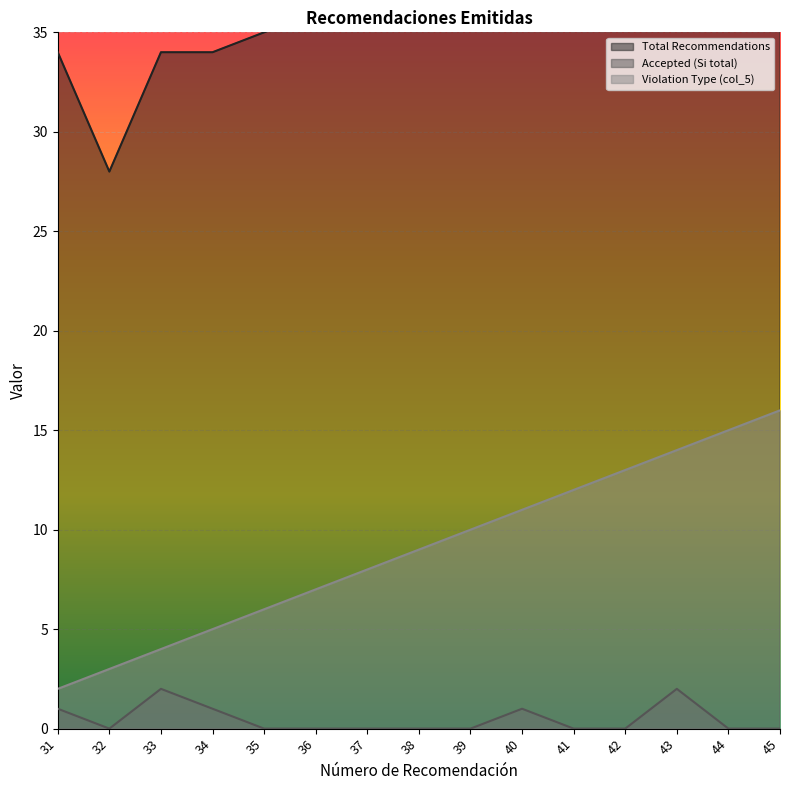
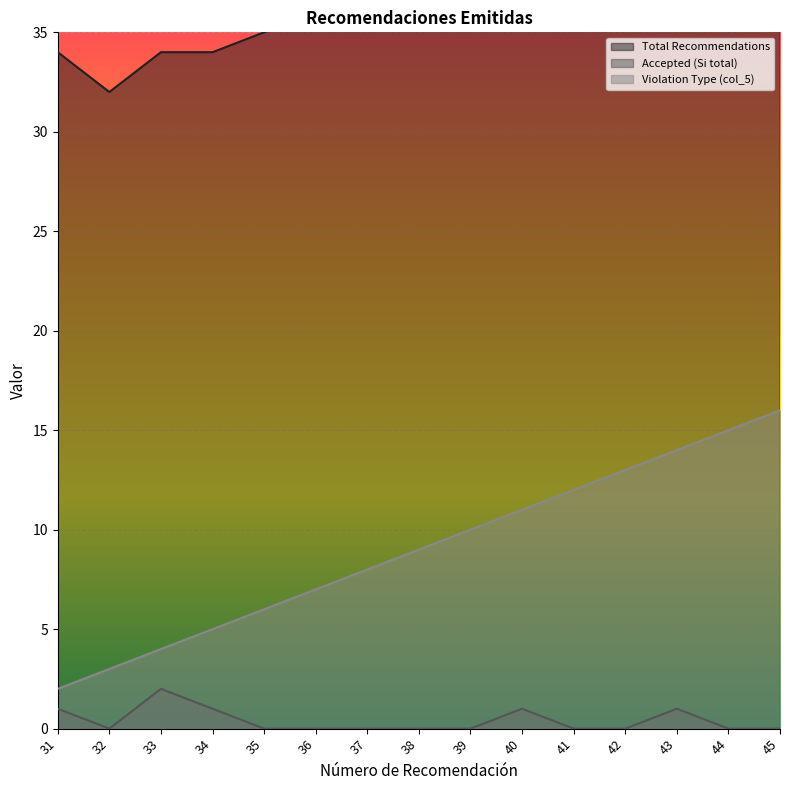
  {
    "Total Recommendations": {
      "31": 34,
-     "32": 28,
+     "32": 32,
      "33": 34,
      "34": 34,
      "35": 35
    },
    "Accepted (Si total)": {
      "31": 1,
      "32": 0,
      "33": 2,
      "34": 1,
      "35": 0,
      "36": 0,
      "37": 0,
      "38": 0,
      "39": 0,
      "40": 1,
      "41": 0,
      "42": 0,
-     "43": 2,
+     "43": 1,
      "44": 0,
      "45": 0
    },
    "Violation Type (col_5)": {
      "31": 2,
      "32": 3,
      "33": 4,
      "34": 5,
      "35": 6,
      "36": 7,
      "37": 8,
      "38": 9,
      "39": 10,
      "40": 11,
      "41": 12,
      "42": 13,
      "43": 14,
      "44": 15,
      "45": 16
    }
  }
